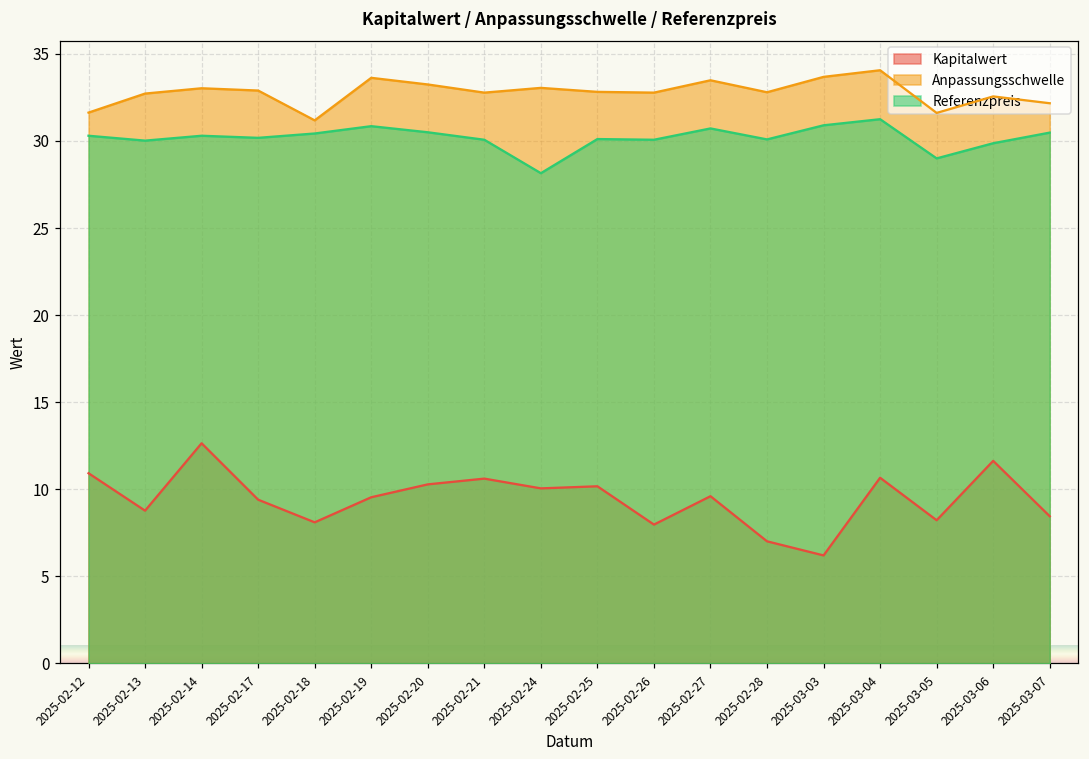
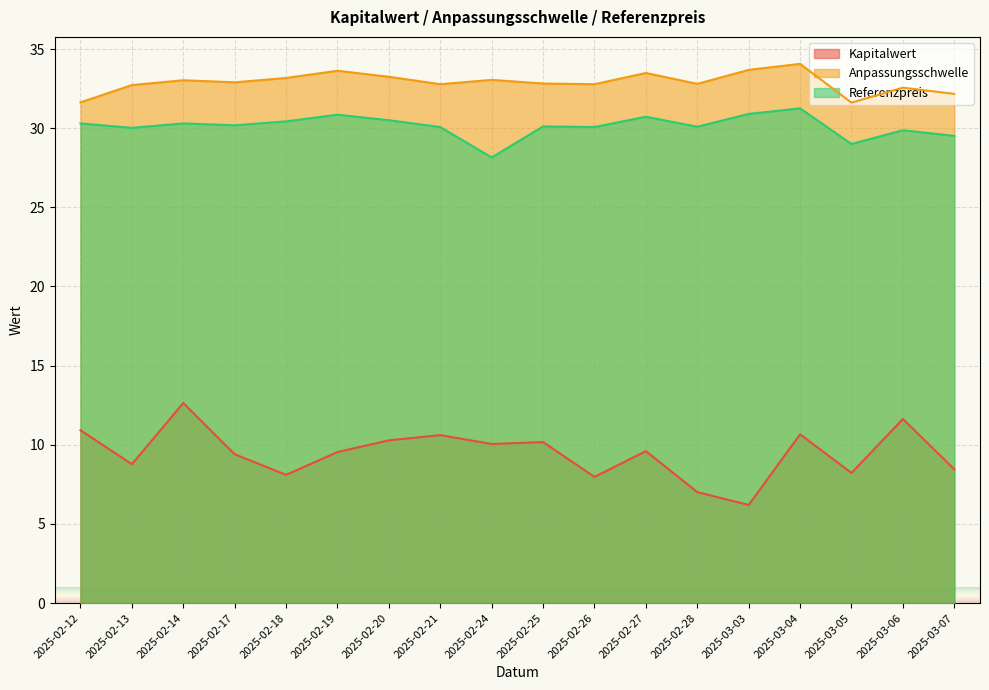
  {
    "Kapitalwert": {
      "2025-02-12": 10.9,
      "2025-02-13": 8.8,
      "2025-02-14": 12.6,
      "2025-02-17": 9.4,
      "2025-02-18": 8.1,
      "2025-02-19": 9.5,
      "2025-02-20": 10.3,
      "2025-02-21": 10.6,
      "2025-02-24": 10.1,
      "2025-02-25": 10.2,
      "2025-02-26": 8.0,
      "2025-02-27": 9.6,
      "2025-02-28": 7.0,
      "2025-03-03": 6.2,
      "2025-03-04": 10.7,
      "2025-03-05": 8.2,
      "2025-03-06": 11.6,
      "2025-03-07": 8.5
    },
    "Anpassungsschwelle": {
      "2025-02-12": 31.6,
      "2025-02-13": 32.7,
      "2025-02-14": 33.0,
      "2025-02-17": 32.9,
-     "2025-02-18": 31.2,
+     "2025-02-18": 33.2,
      "2025-02-19": 33.6,
      "2025-02-20": 33.2,
      "2025-02-21": 32.8,
      "2025-02-24": 33.0,
      "2025-02-25": 32.8,
      "2025-02-26": 32.8,
      "2025-02-27": 33.5,
      "2025-02-28": 32.8,
      "2025-03-03": 33.7,
      "2025-03-04": 34.1
    },
    "Referenzpreis": {
      "2025-02-12": 30.3,
      "2025-02-13": 30.0,
      "2025-02-14": 30.3,
      "2025-02-17": 30.2,
      "2025-02-18": 30.4,
      "2025-02-19": 30.9,
      "2025-02-20": 30.5,
      "2025-02-21": 30.1,
      "2025-02-24": 28.2,
      "2025-02-25": 30.1,
      "2025-02-26": 30.1,
      "2025-02-27": 30.7,
      "2025-02-28": 30.1,
      "2025-03-03": 30.9,
      "2025-03-04": 31.3,
      "2025-03-05": 29.0,
      "2025-03-06": 29.9,
-     "2025-03-07": 30.5
+     "2025-03-07": 29.5
    }
  }
